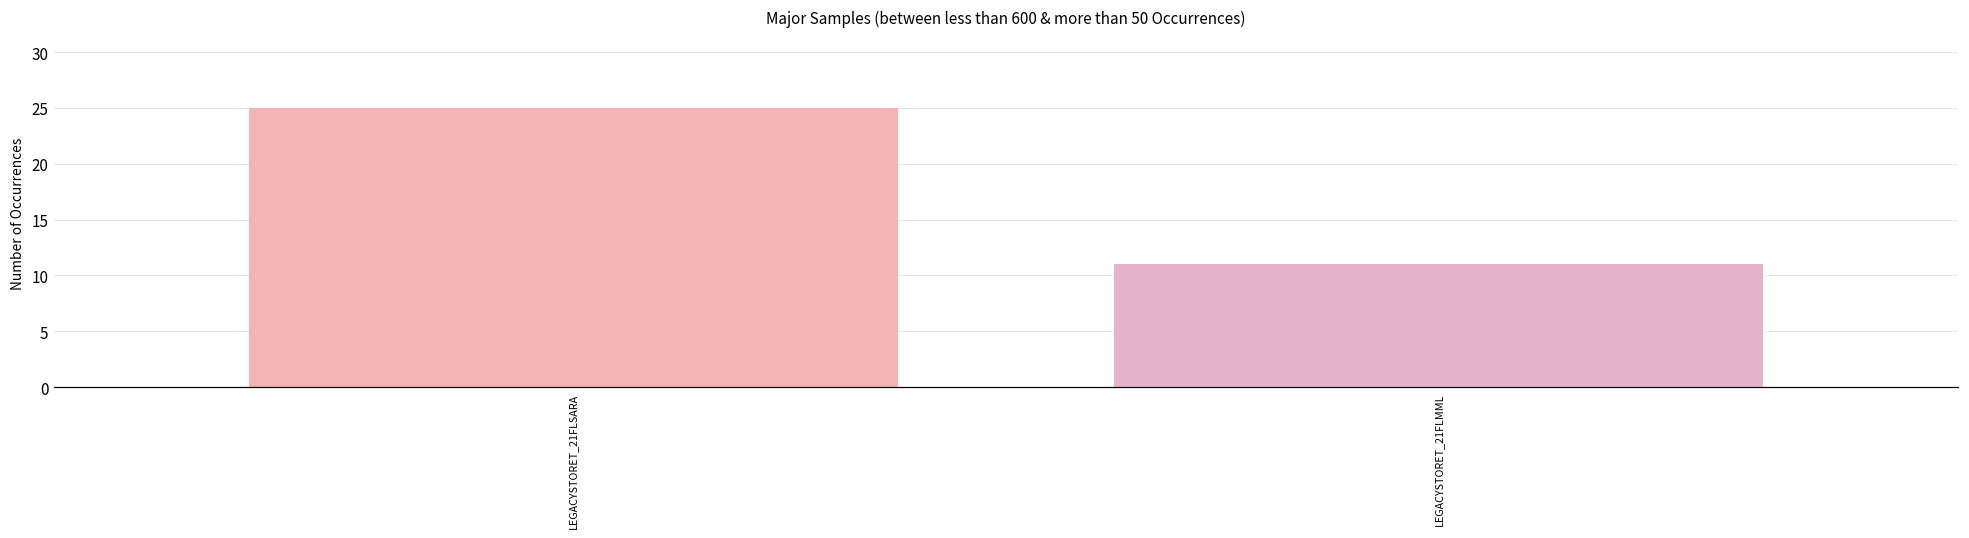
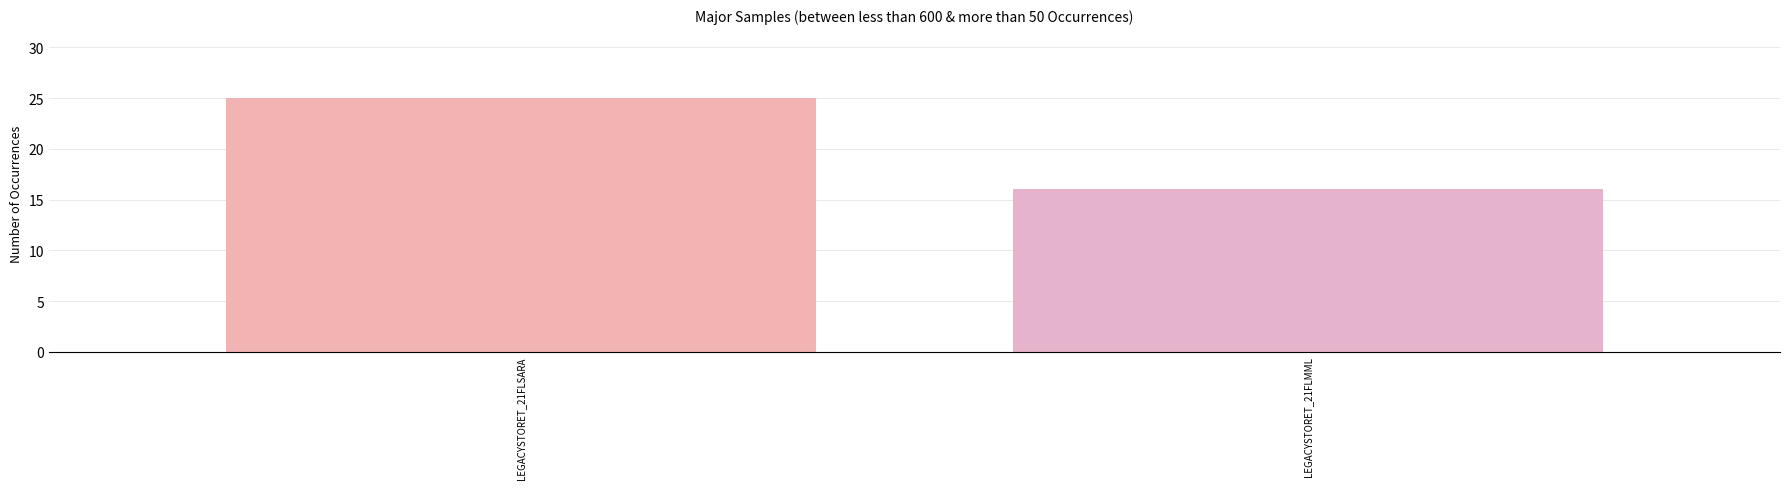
  {
    "LEGACYSTORET_21FLSARA": 25,
-   "LEGACYSTORET_21FLMML": 11
+   "LEGACYSTORET_21FLMML": 16
  }
